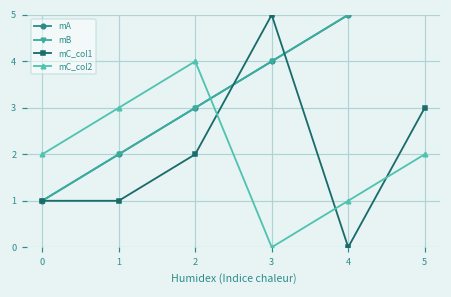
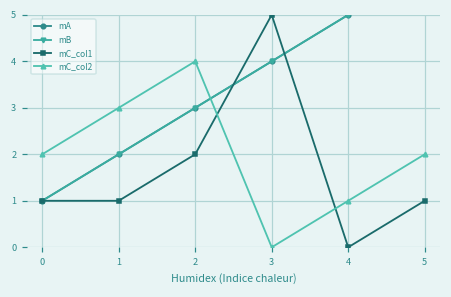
  {
    "mC_col1": {
      "1": 1,
      "2": 2,
      "3": 5,
      "4": 0,
-     "5": 3
+     "5": 1
    }
  }
